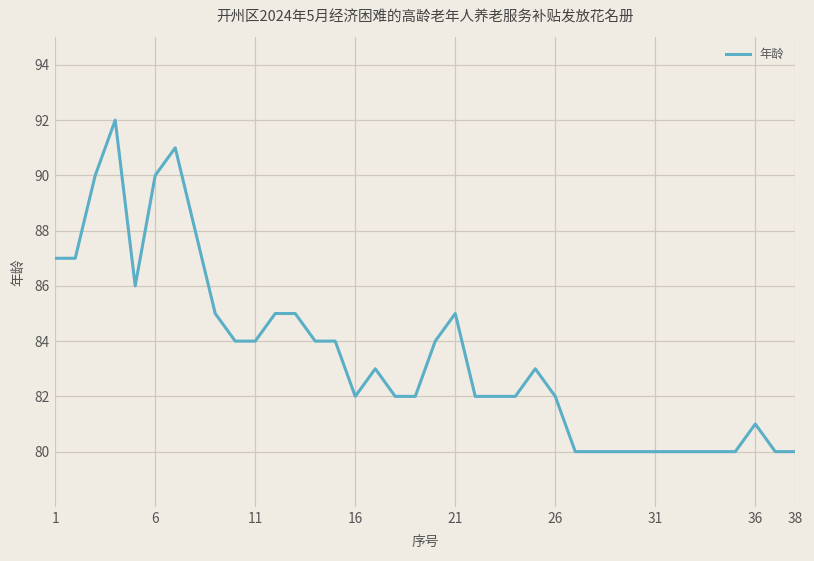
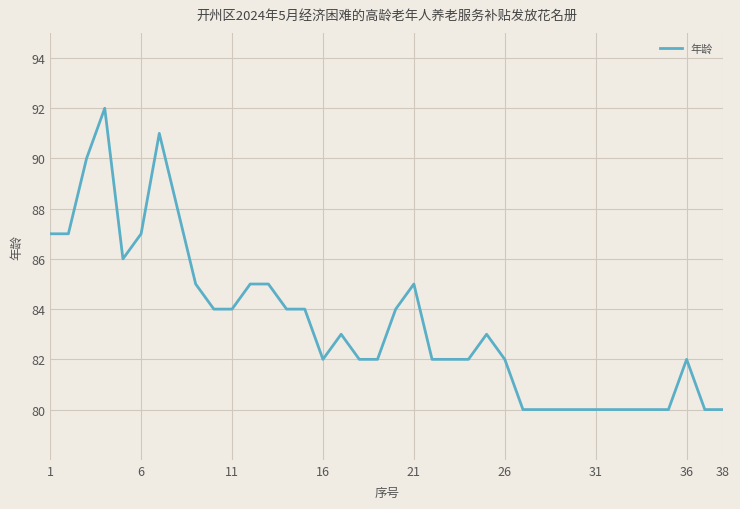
  {
    "1": 87,
-   "6": 90,
+   "6": 87,
    "11": 84,
    "16": 82,
    "21": 85,
    "26": 82,
    "31": 80,
-   "36": 81,
+   "36": 82,
    "38": 80
  }
